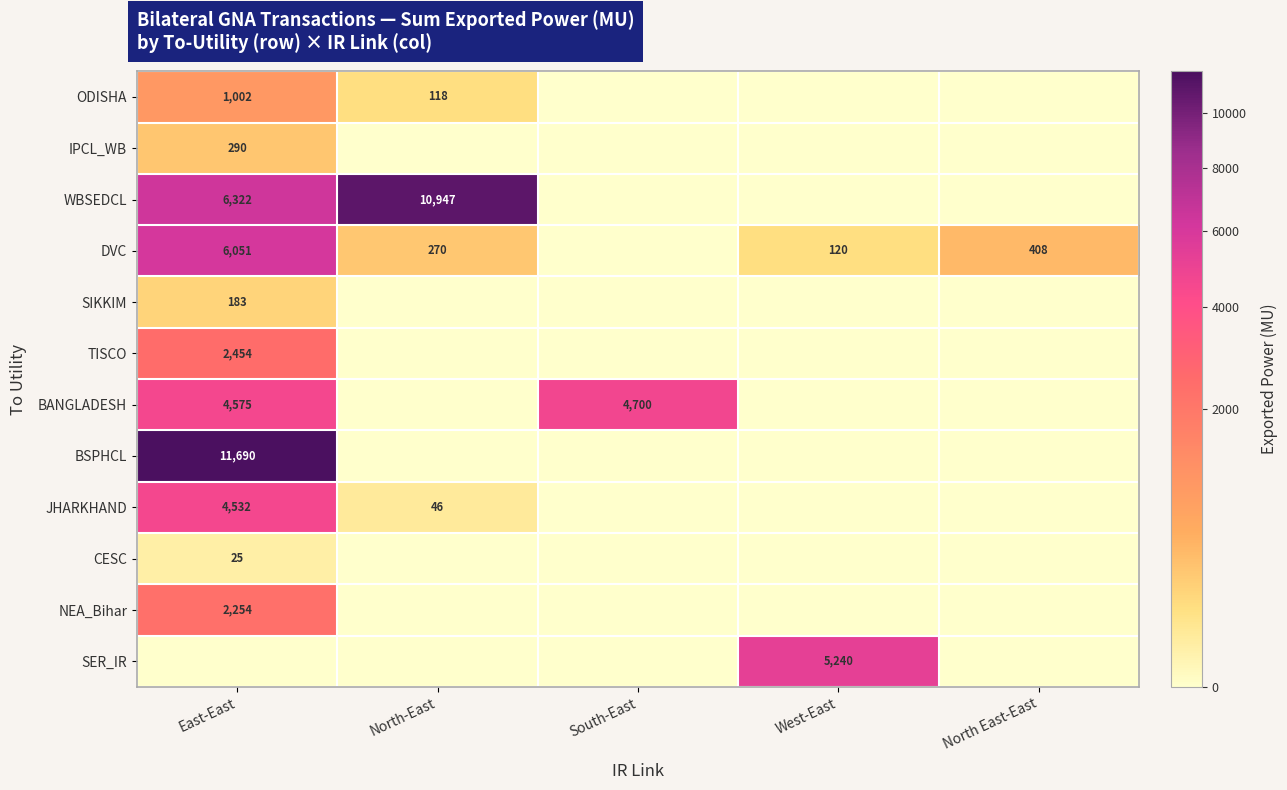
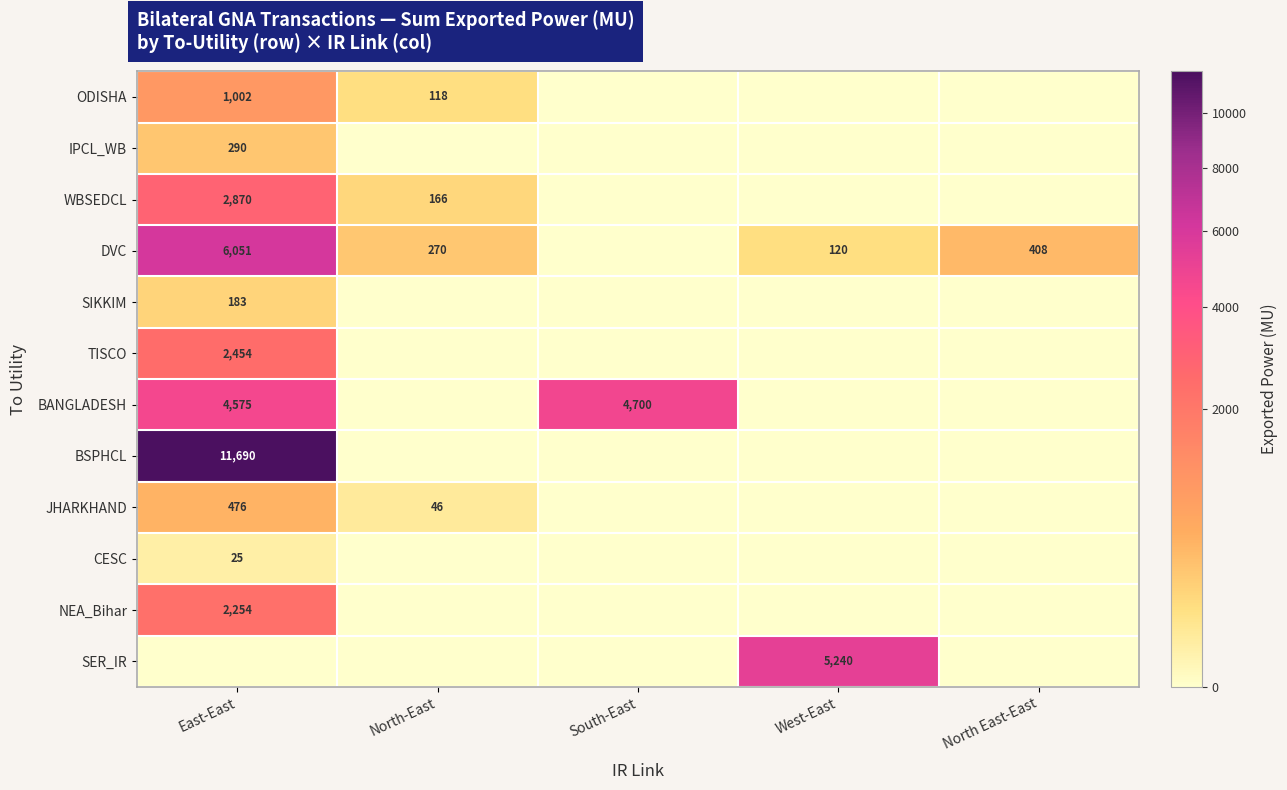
  {
    "ODISHA": {
      "East-East": "1,002",
      "North-East": "118"
    },
    "IPCL_WB": {
      "East-East": "290"
    },
    "WBSEDCL": {
-     "East-East": "6,322",
-     "North-East": "10,947"
+     "East-East": "2,870",
+     "North-East": "166"
    },
    "DVC": {
      "East-East": "6,051",
      "North-East": "270",
      "West-East": "120",
      "North East-East": "408"
    },
    "SIKKIM": {
      "East-East": "183"
    },
    "TISCO": {
      "East-East": "2,454"
    },
    "BANGLADESH": {
      "East-East": "4,575",
      "South-East": "4,700"
    },
    "BSPHCL": {
      "East-East": "11,690"
    },
    "JHARKHAND": {
-     "East-East": "4,532",
+     "East-East": "476",
      "North-East": "46"
    },
    "CESC": {
      "East-East": "25"
    },
    "NEA_Bihar": {
      "East-East": "2,254"
    },
    "SER_IR": {
      "West-East": "5,240"
    }
  }
